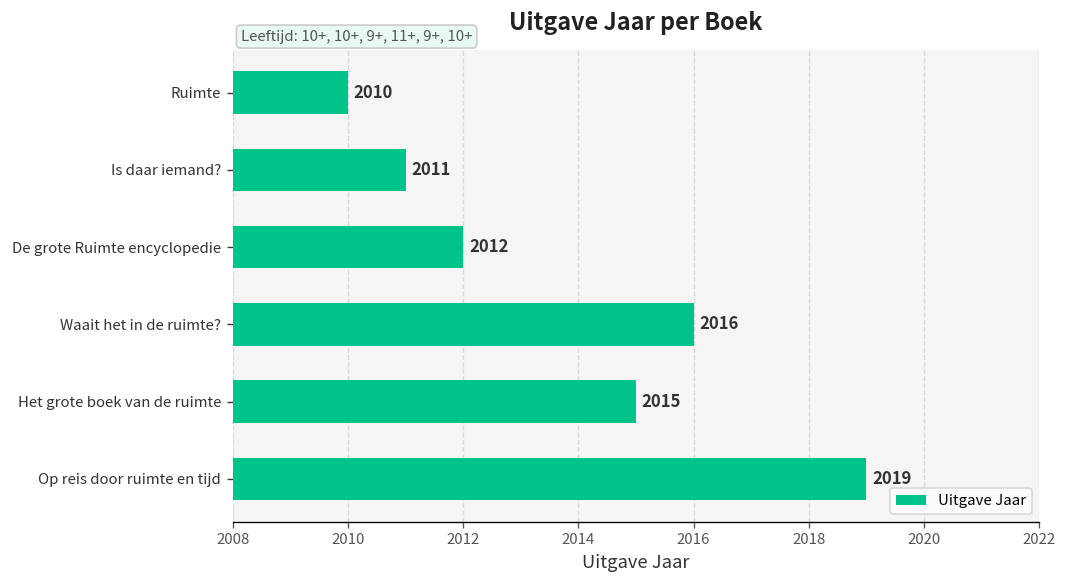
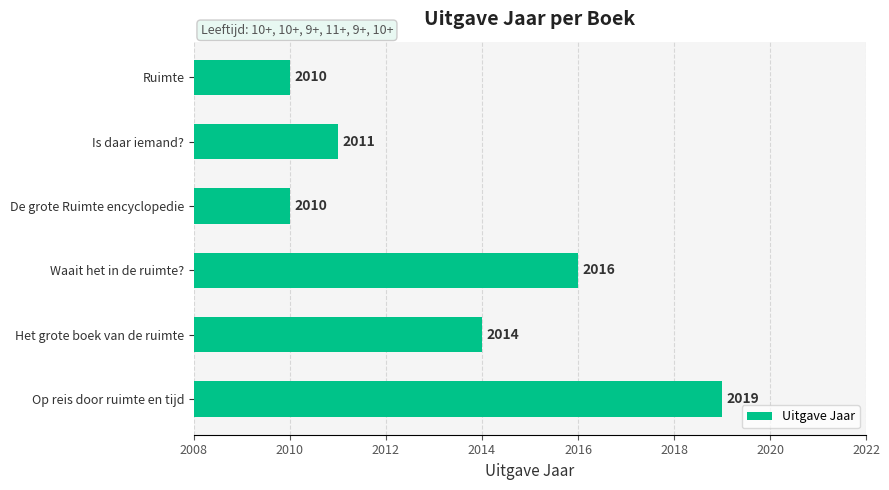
  {
    "Ruimte": 2010,
    "Is daar iemand?": 2011,
-   "De grote Ruimte encyclopedie": 2012,
+   "De grote Ruimte encyclopedie": 2010,
    "Waait het in de ruimte?": 2016,
-   "Het grote boek van de ruimte": 2015
+   "Het grote boek van de ruimte": 2014
  }
